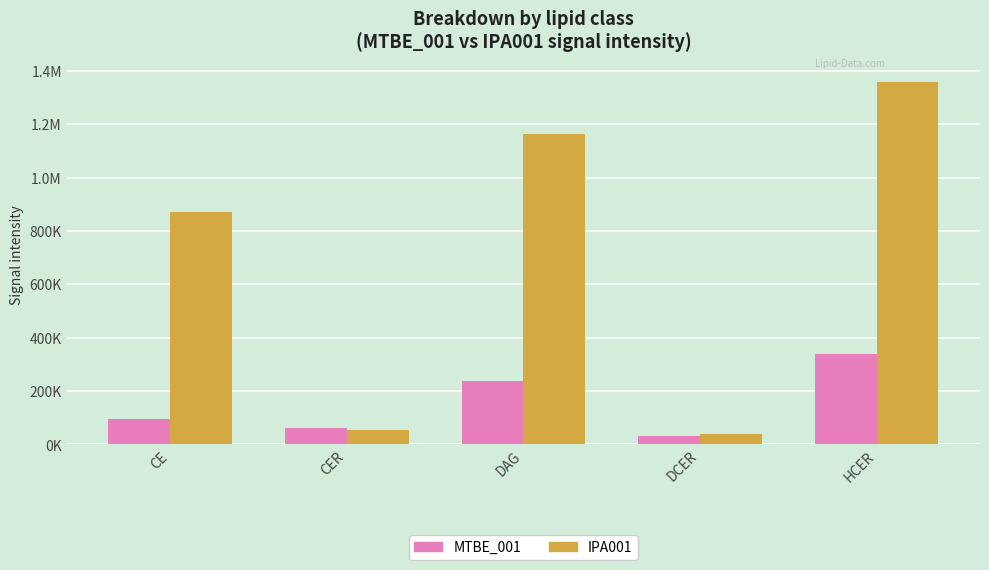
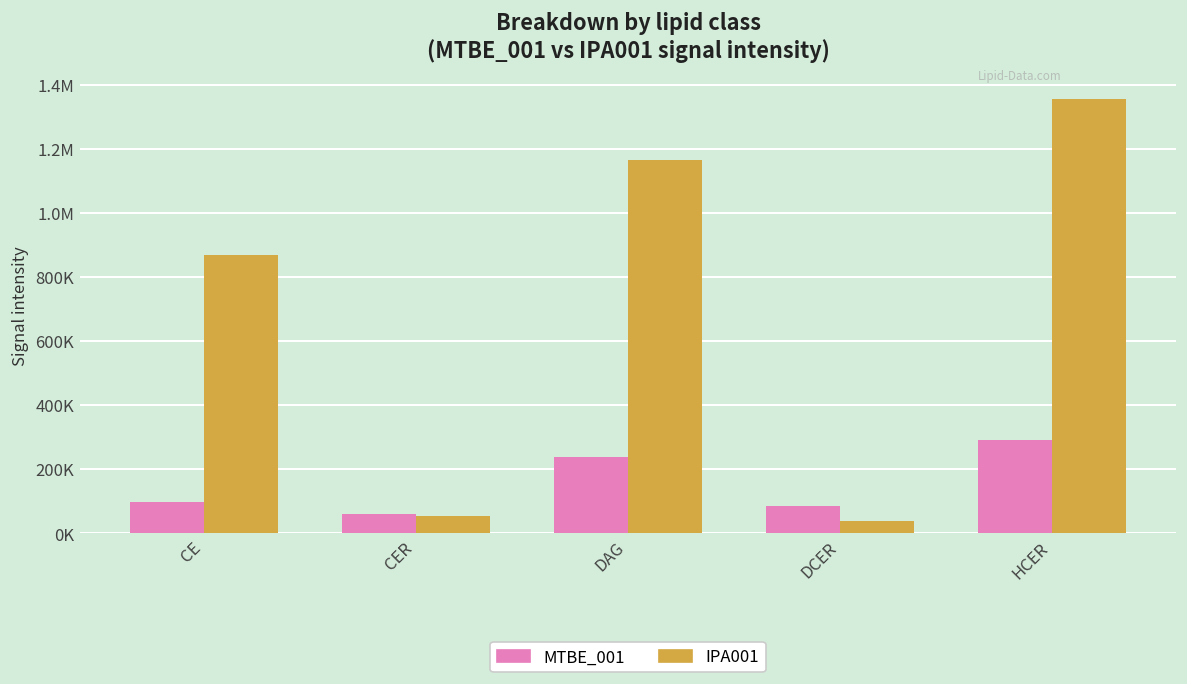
  {
    "MTBE_001": {
      "CE": 100000,
      "CER": 60000,
      "DAG": 240000,
-     "DCER": 30000,
-     "HCER": 340000
+     "DCER": 80000,
+     "HCER": 290000
    },
    "IPA001": {
      "CE": 870000,
      "CER": 50000,
      "DAG": 1160000,
      "DCER": 40000,
      "HCER": 1360000
    }
  }
